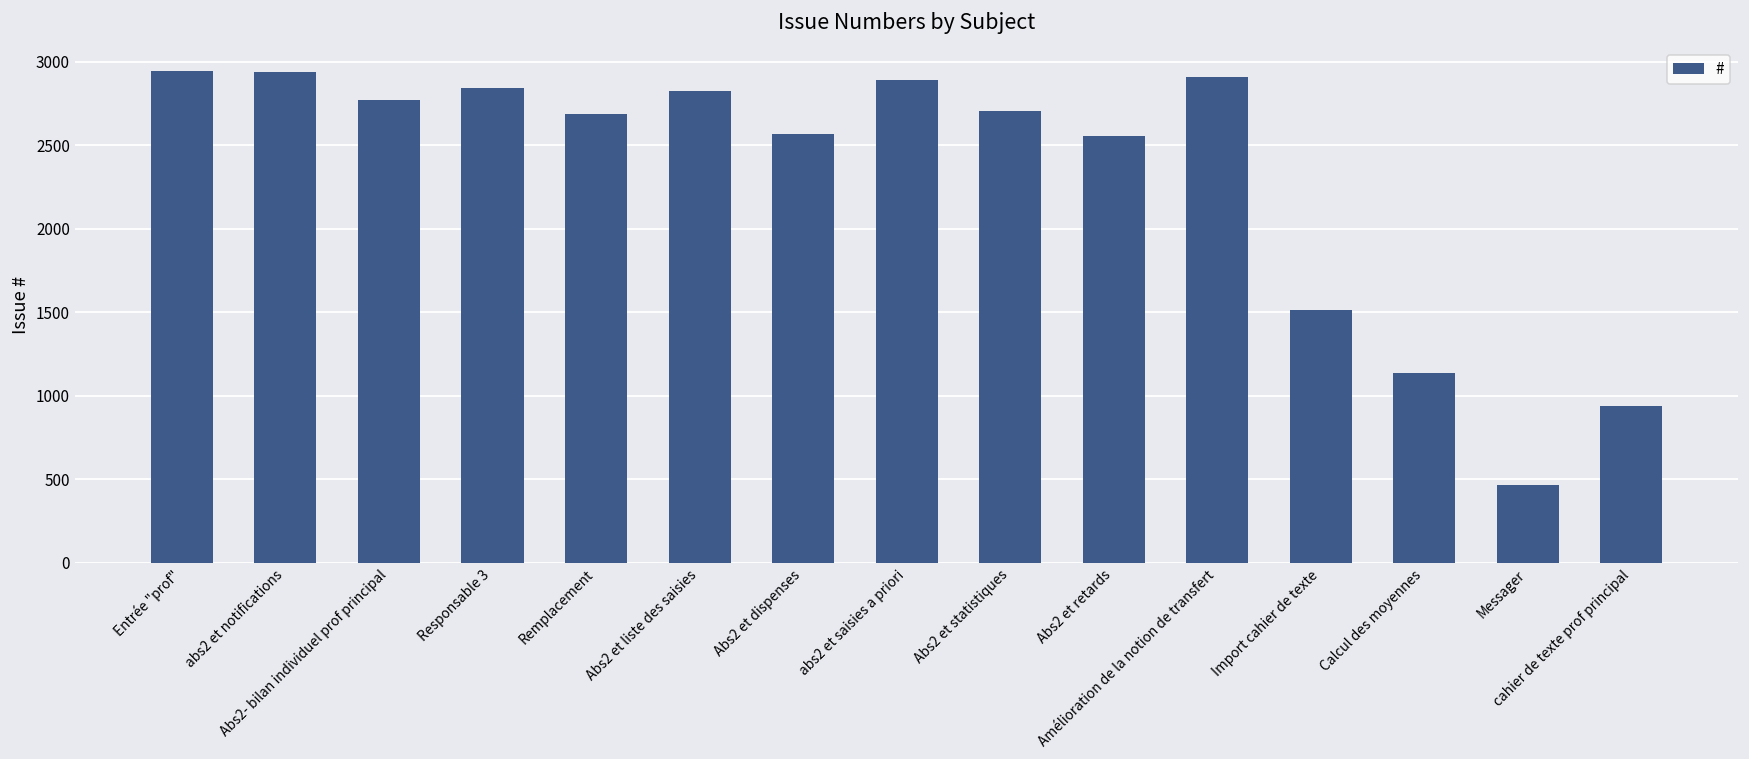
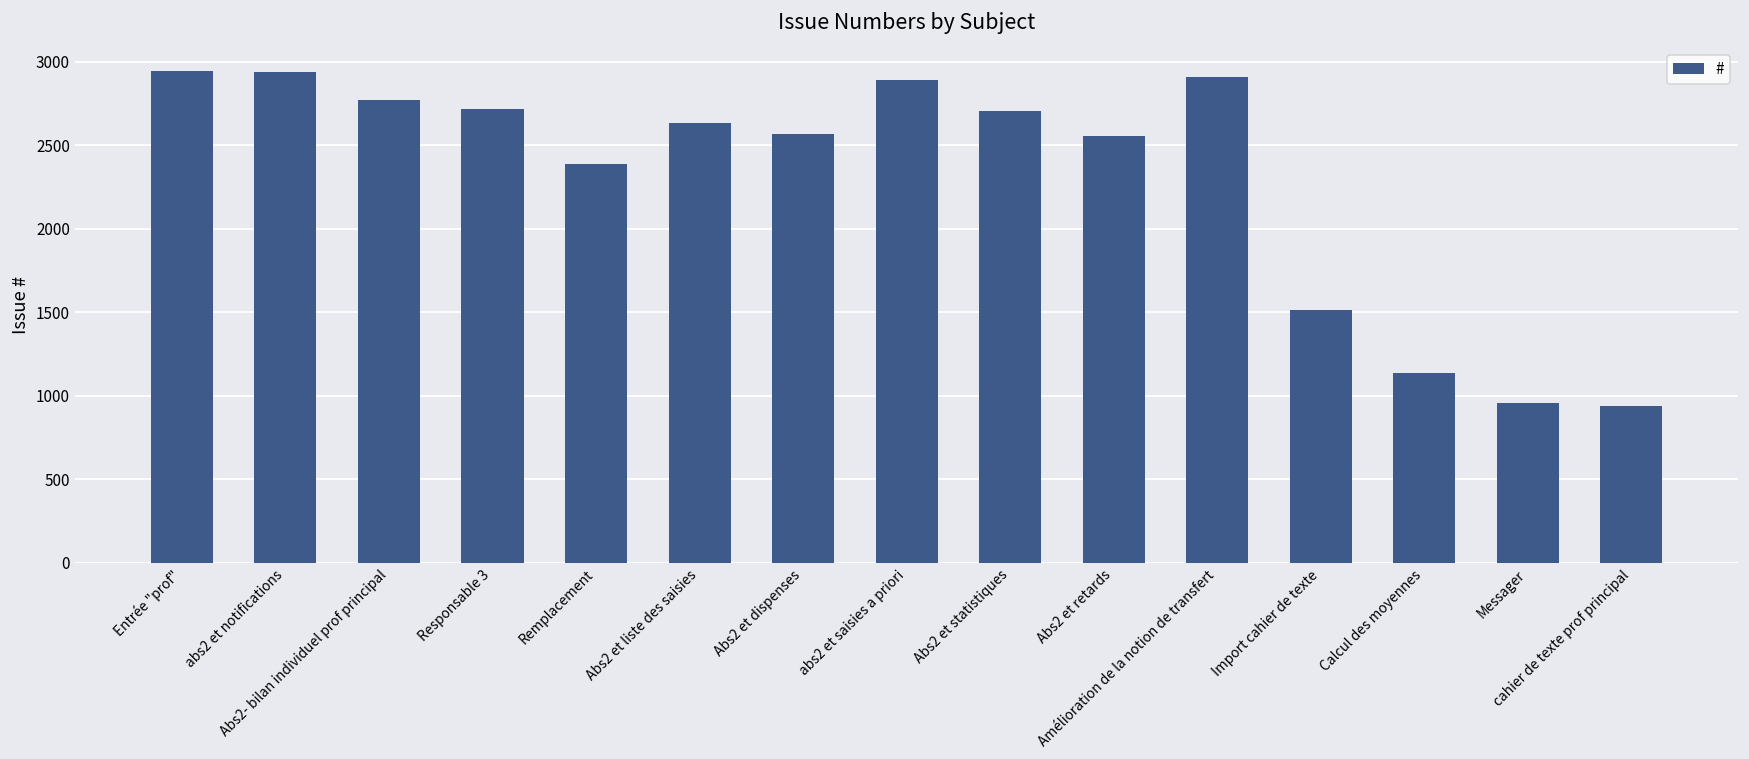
  {
    "Entrée \"prof\"": 2940,
    "abs2 et notifications": 2940,
    "Abs2- bilan individuel prof principal": 2770,
-   "Responsable 3": 2840,
-   "Remplacement": 2690,
-   "Abs2 et liste des saisies": 2830,
+   "Responsable 3": 2720,
+   "Remplacement": 2390,
+   "Abs2 et liste des saisies": 2630,
    "Abs2 et dispenses": 2570,
    "abs2 et saisies a priori": 2890,
    "Abs2 et statistiques": 2700,
    "Abs2 et retards": 2560,
    "Amélioration de la notion de transfert": 2910,
    "Import cahier de texte": 1510,
    "Calcul des moyennes": 1140,
-   "Messager": 460,
+   "Messager": 960,
    "cahier de texte prof principal": 940
  }
